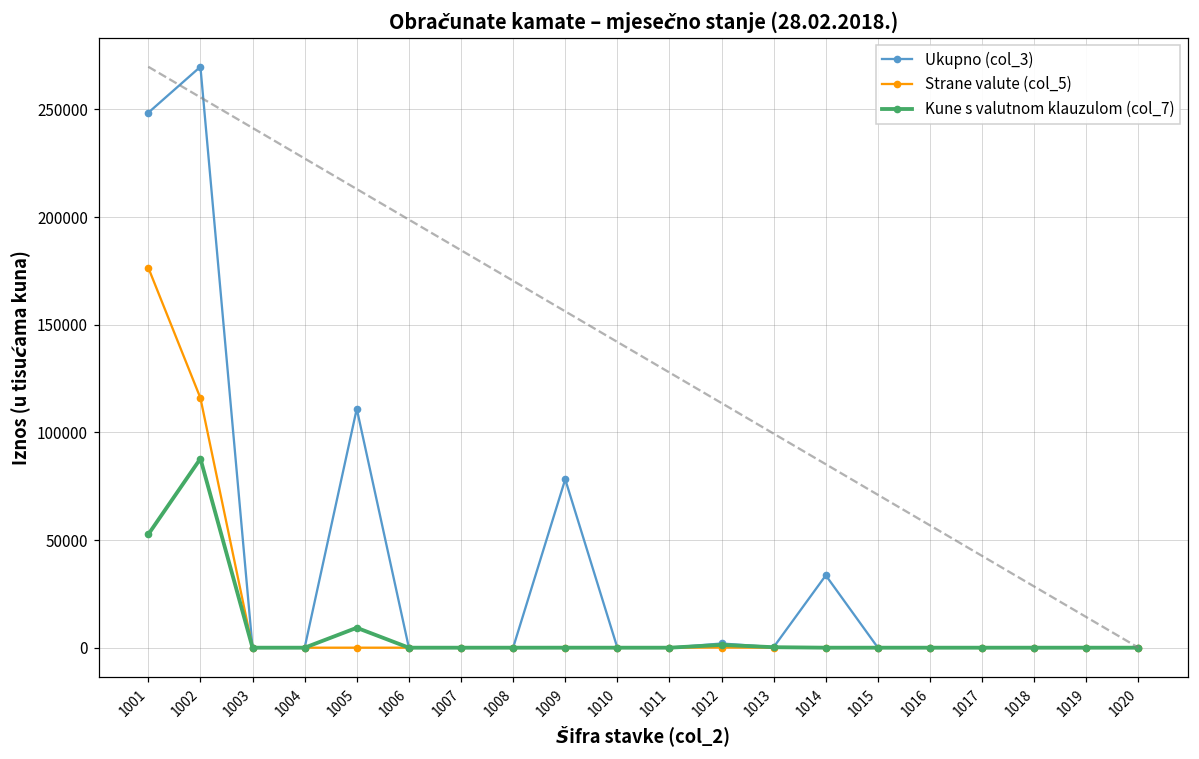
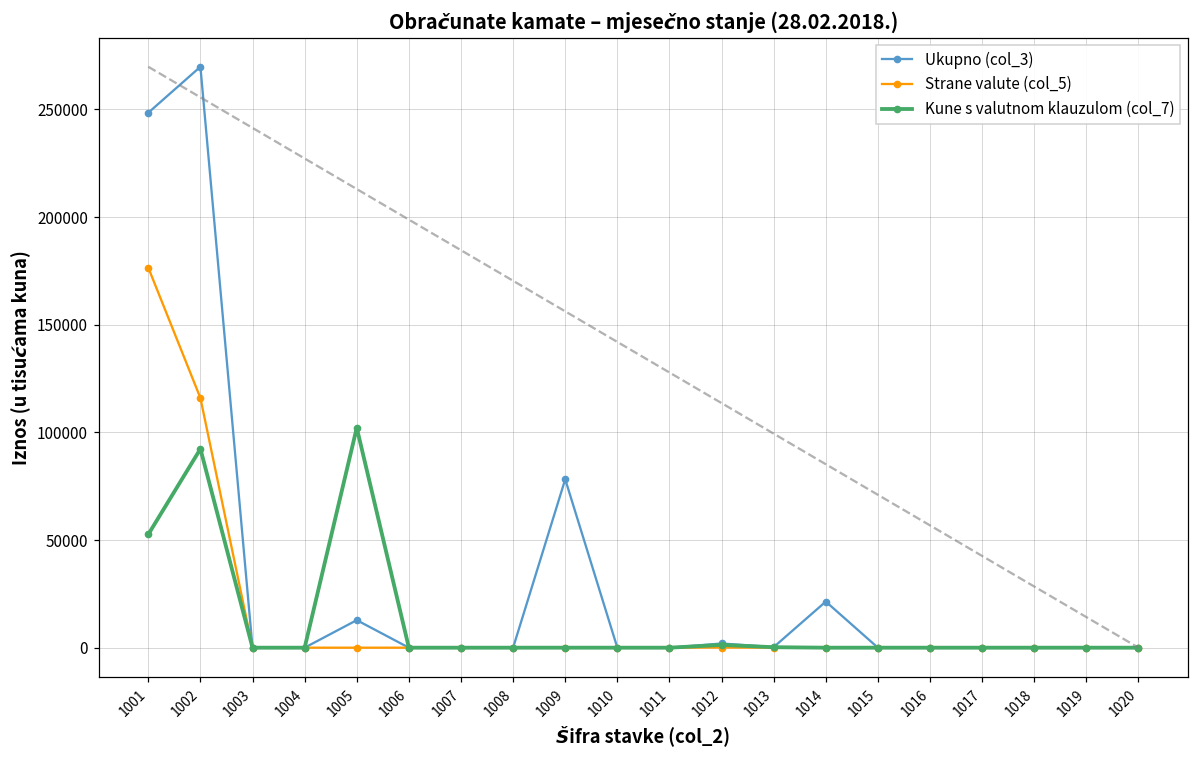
  {
    "Ukupno (col_3)": {
      "1001": 248000,
      "1002": 270000,
-     "1005": 111000,
+     "1005": 13000,
      "1009": 78000,
-     "1014": 34000
+     "1014": 21000
    },
    "Strane valute (col_5)": {
      "1001": 176000,
      "1002": 116000,
      "1005": 0
    },
    "Kune s valutnom klauzulom (col_7)": {
      "1001": 53000,
-     "1002": 88000,
-     "1005": 9000
+     "1002": 92000,
+     "1005": 102000
    }
  }
